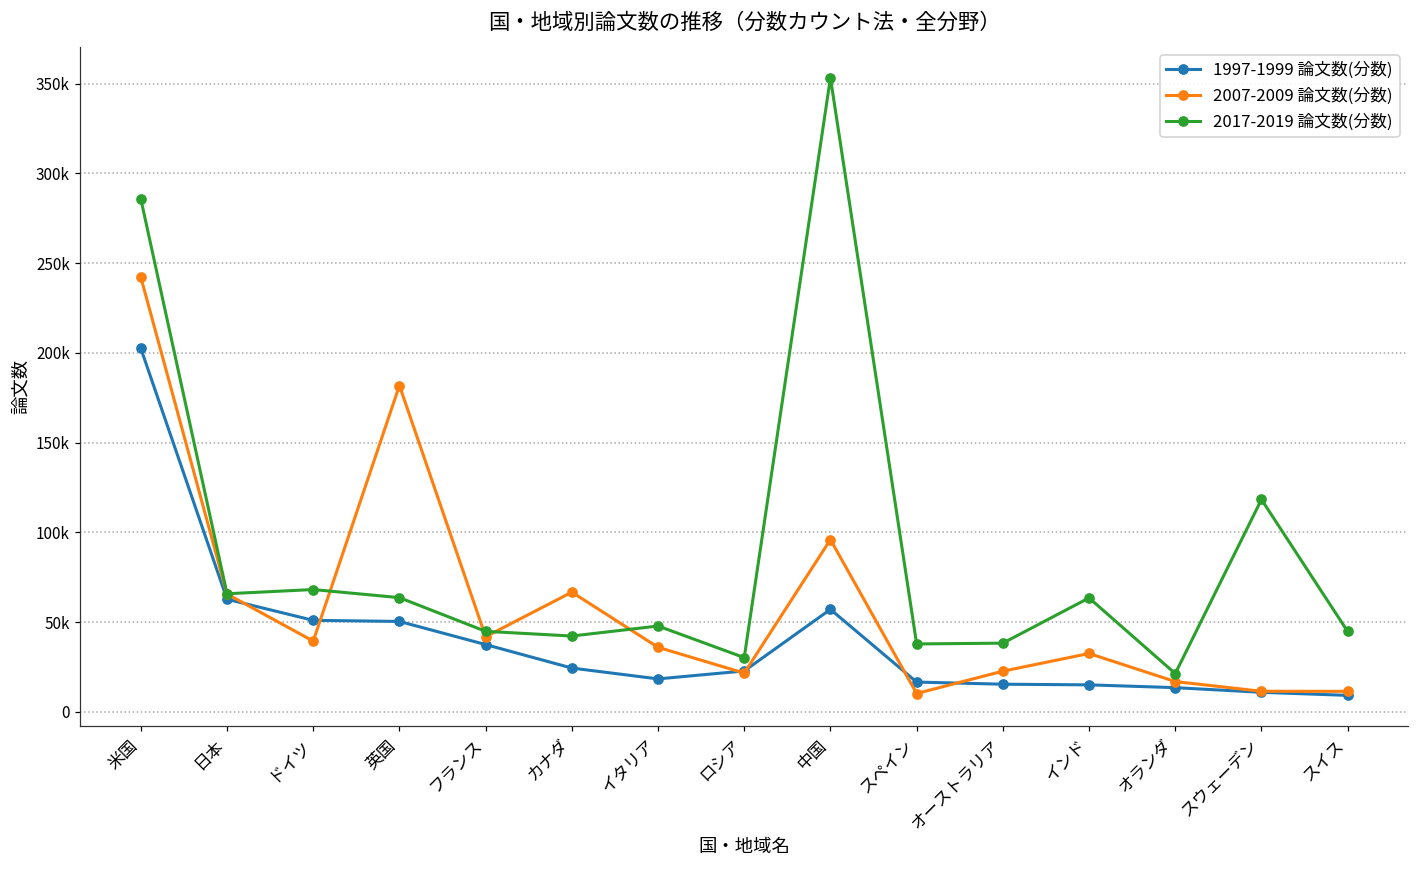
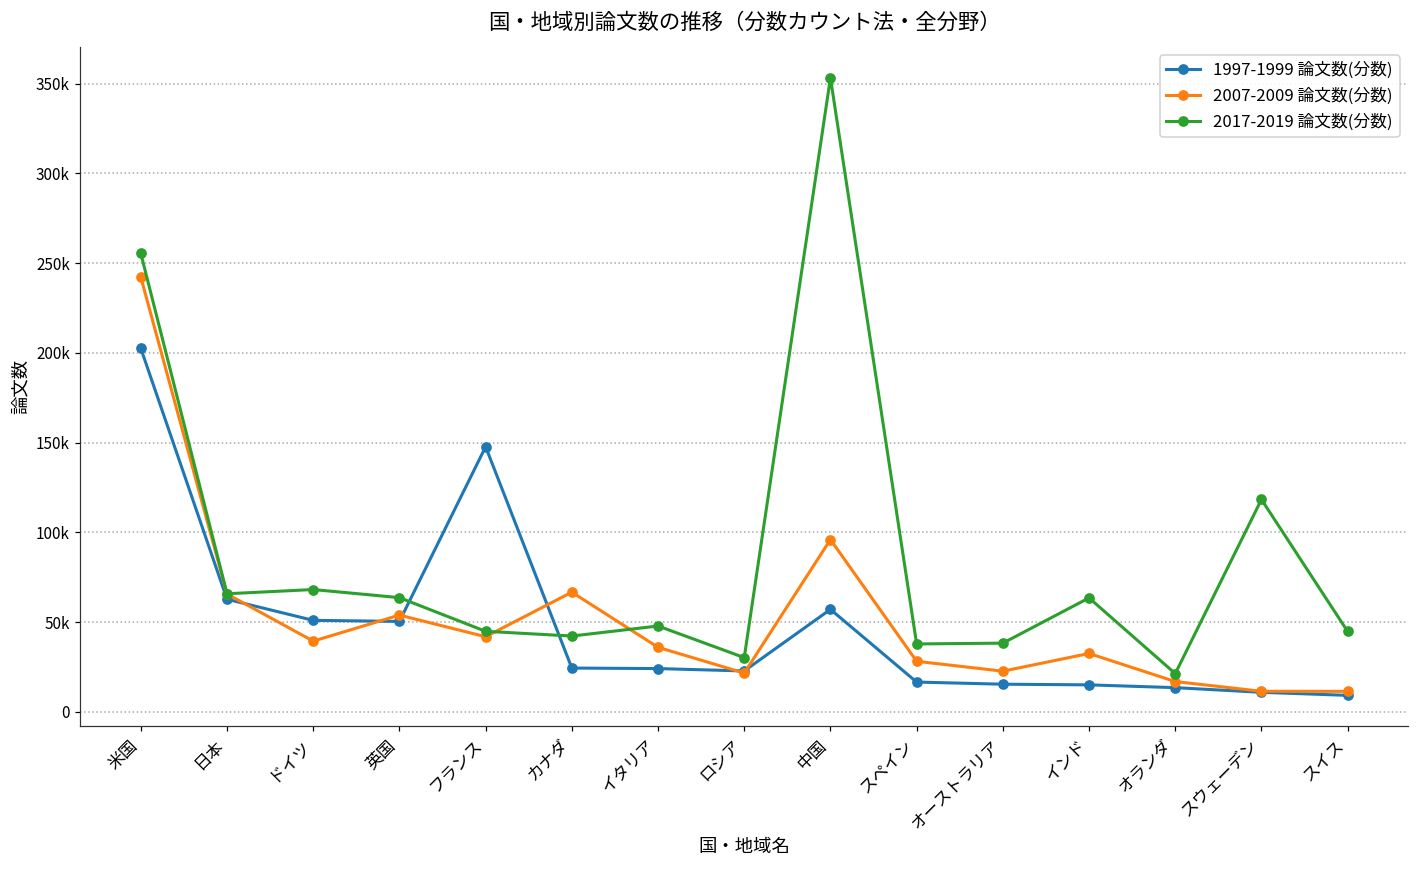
  {
    "1997-1999 論文数(分数)": {
      "米国": 202000,
      "日本": 63000,
      "ドイツ": 51000,
      "英国": 50000,
-     "フランス": 37000,
+     "フランス": 148000,
      "カナダ": 24000,
-     "イタリア": 18000,
+     "イタリア": 24000,
      "中国": 57000,
      "スペイン": 17000,
      "オーストラリア": 15000,
      "インド": 15000,
      "オランダ": 13000,
      "スイス": 9000
    },
    "2007-2009 論文数(分数)": {
      "米国": 242000,
      "ドイツ": 39000,
-     "英国": 182000,
+     "英国": 54000,
      "フランス": 42000,
      "カナダ": 67000,
      "イタリア": 36000,
      "中国": 96000,
-     "スペイン": 10000,
+     "スペイン": 28000,
      "オーストラリア": 23000,
      "インド": 32000,
      "オランダ": 17000,
      "スイス": 11000
    },
    "2017-2019 論文数(分数)": {
-     "米国": 286000,
+     "米国": 255000,
      "ドイツ": 68000,
      "英国": 64000,
      "フランス": 45000,
      "カナダ": 42000,
      "イタリア": 48000,
      "ロシア": 30000,
      "中国": 353000,
      "スペイン": 38000,
      "オーストラリア": 38000,
      "インド": 63000,
      "オランダ": 21000,
      "スウェーデン": 118000,
      "スイス": 45000
    }
  }
